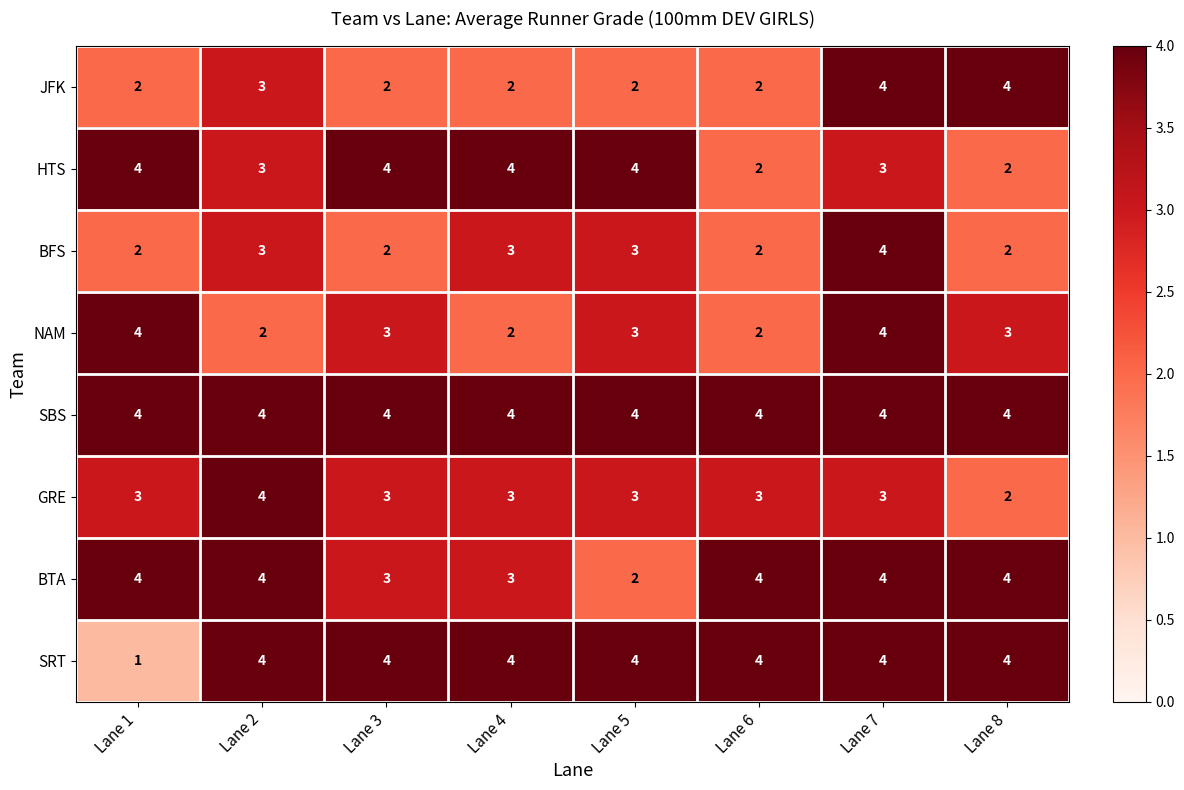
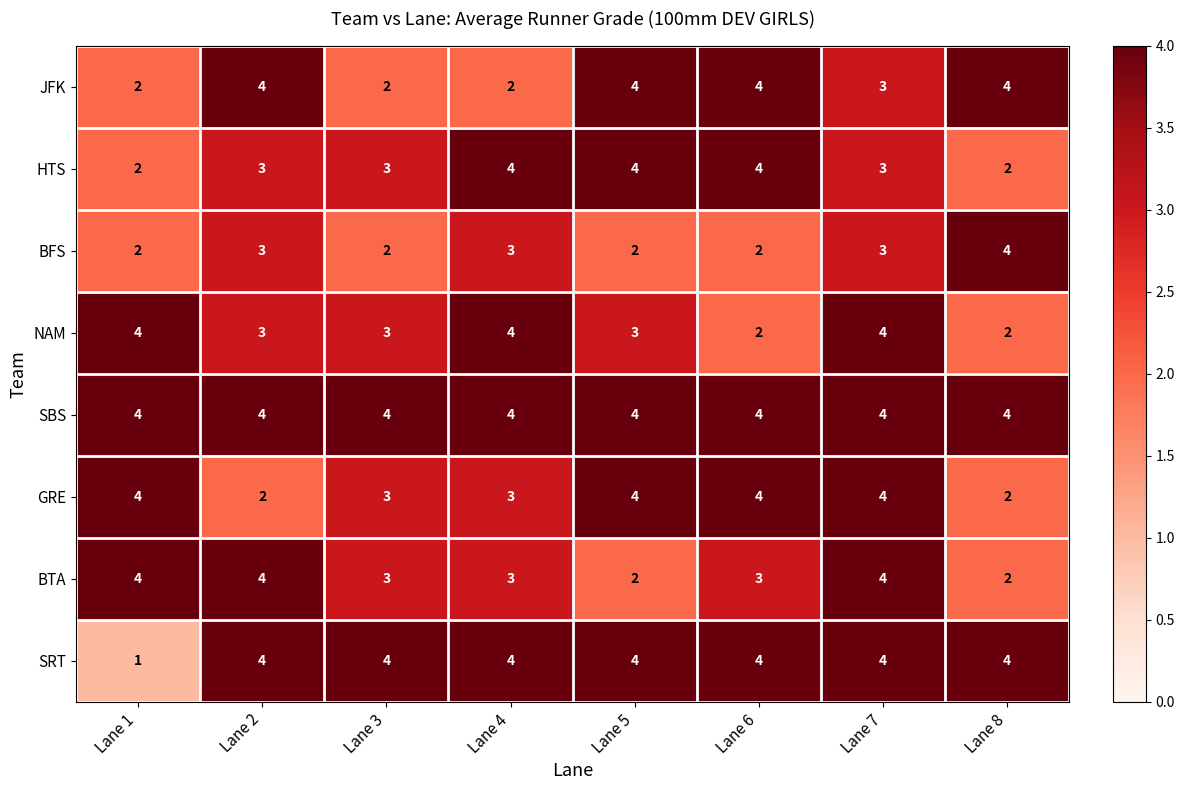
  {
    "JFK": {
      "Lane 1": 2,
-     "Lane 2": 3,
+     "Lane 2": 4,
      "Lane 3": 2,
      "Lane 4": 2,
-     "Lane 5": 2,
-     "Lane 6": 2,
-     "Lane 7": 4,
+     "Lane 5": 4,
+     "Lane 6": 4,
+     "Lane 7": 3,
      "Lane 8": 4
    },
    "HTS": {
-     "Lane 1": 4,
+     "Lane 1": 2,
      "Lane 2": 3,
-     "Lane 3": 4,
+     "Lane 3": 3,
      "Lane 4": 4,
      "Lane 5": 4,
-     "Lane 6": 2,
+     "Lane 6": 4,
      "Lane 7": 3,
      "Lane 8": 2
    },
    "BFS": {
      "Lane 1": 2,
      "Lane 2": 3,
      "Lane 3": 2,
      "Lane 4": 3,
-     "Lane 5": 3,
+     "Lane 5": 2,
      "Lane 6": 2,
-     "Lane 7": 4,
-     "Lane 8": 2
+     "Lane 7": 3,
+     "Lane 8": 4
    },
    "NAM": {
      "Lane 1": 4,
-     "Lane 2": 2,
+     "Lane 2": 3,
      "Lane 3": 3,
-     "Lane 4": 2,
+     "Lane 4": 4,
      "Lane 5": 3,
      "Lane 6": 2,
      "Lane 7": 4,
-     "Lane 8": 3
+     "Lane 8": 2
    },
    "SBS": {
      "Lane 1": 4,
      "Lane 2": 4,
      "Lane 3": 4,
      "Lane 4": 4,
      "Lane 5": 4,
      "Lane 6": 4,
      "Lane 7": 4,
      "Lane 8": 4
    },
    "GRE": {
-     "Lane 1": 3,
-     "Lane 2": 4,
+     "Lane 1": 4,
+     "Lane 2": 2,
      "Lane 3": 3,
      "Lane 4": 3,
-     "Lane 5": 3,
-     "Lane 6": 3,
-     "Lane 7": 3,
+     "Lane 5": 4,
+     "Lane 6": 4,
+     "Lane 7": 4,
      "Lane 8": 2
    },
    "BTA": {
      "Lane 1": 4,
      "Lane 2": 4,
      "Lane 3": 3,
      "Lane 4": 3,
      "Lane 5": 2,
-     "Lane 6": 4,
+     "Lane 6": 3,
      "Lane 7": 4,
-     "Lane 8": 4
+     "Lane 8": 2
    },
    "SRT": {
      "Lane 1": 1,
      "Lane 2": 4,
      "Lane 3": 4,
      "Lane 4": 4,
      "Lane 5": 4,
      "Lane 6": 4,
      "Lane 7": 4,
      "Lane 8": 4
    }
  }
